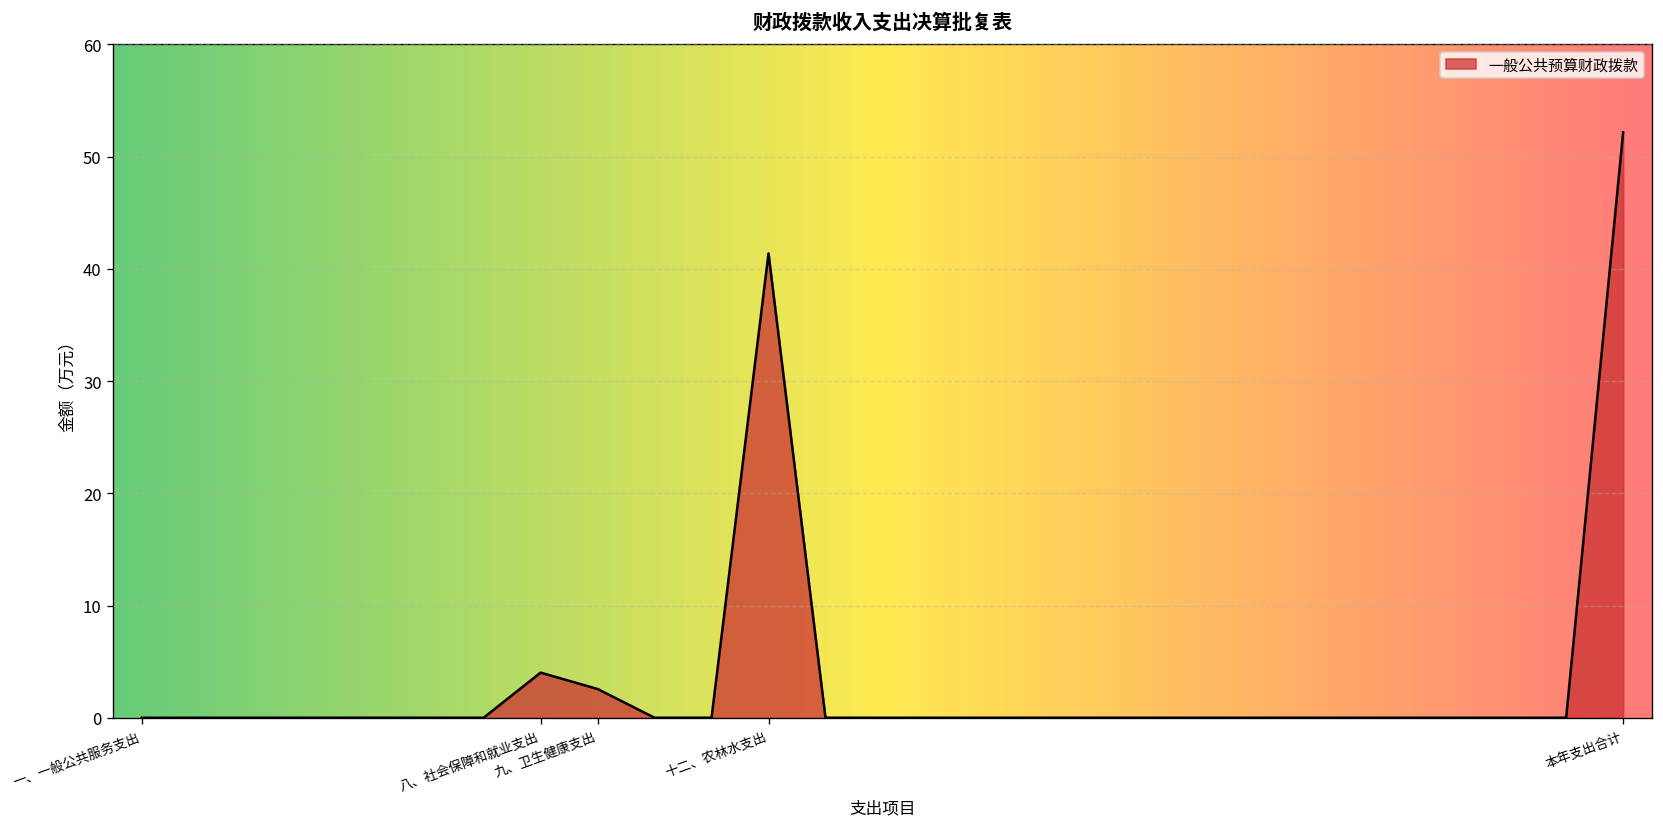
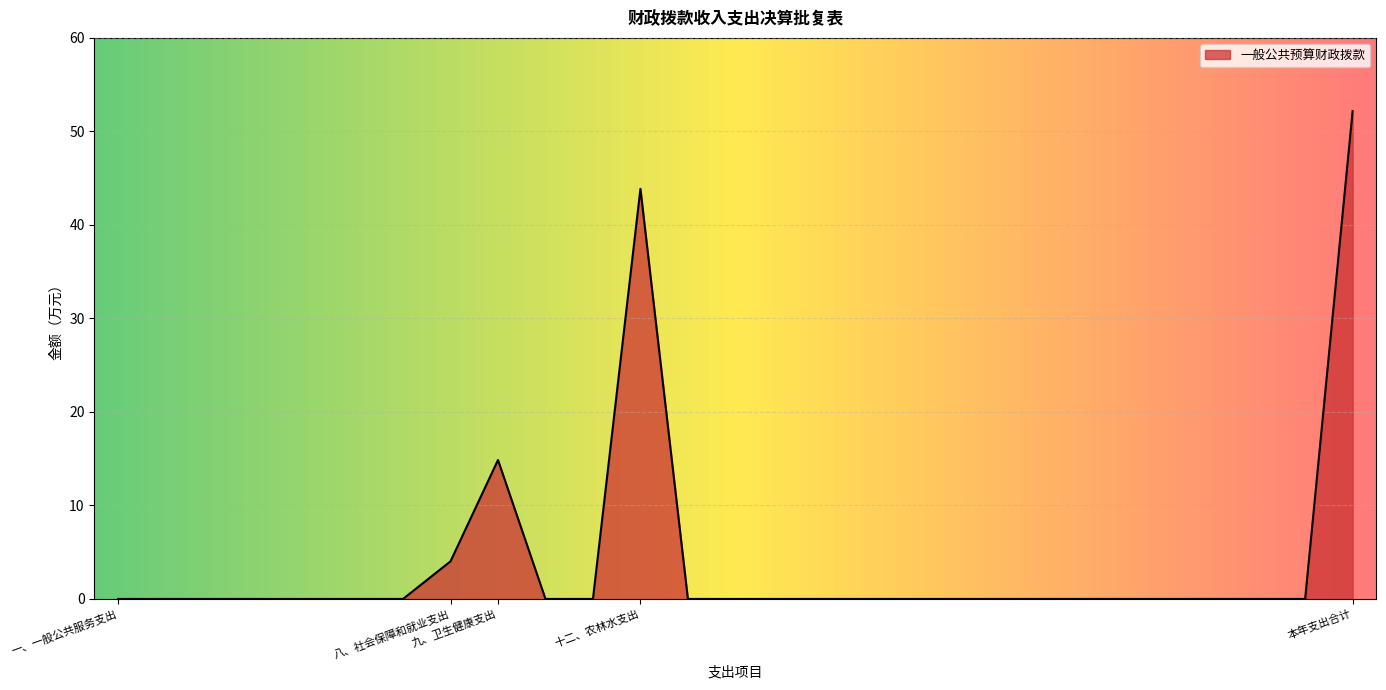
  {
    "一、一般公共服务支出": 0,
    "八、社会保障和就业支出": 4,
-   "九、卫生健康支出": 3,
-   "十二、农林水支出": 41,
+   "九、卫生健康支出": 15,
+   "十二、农林水支出": 44,
    "本年支出合计": 52
  }
